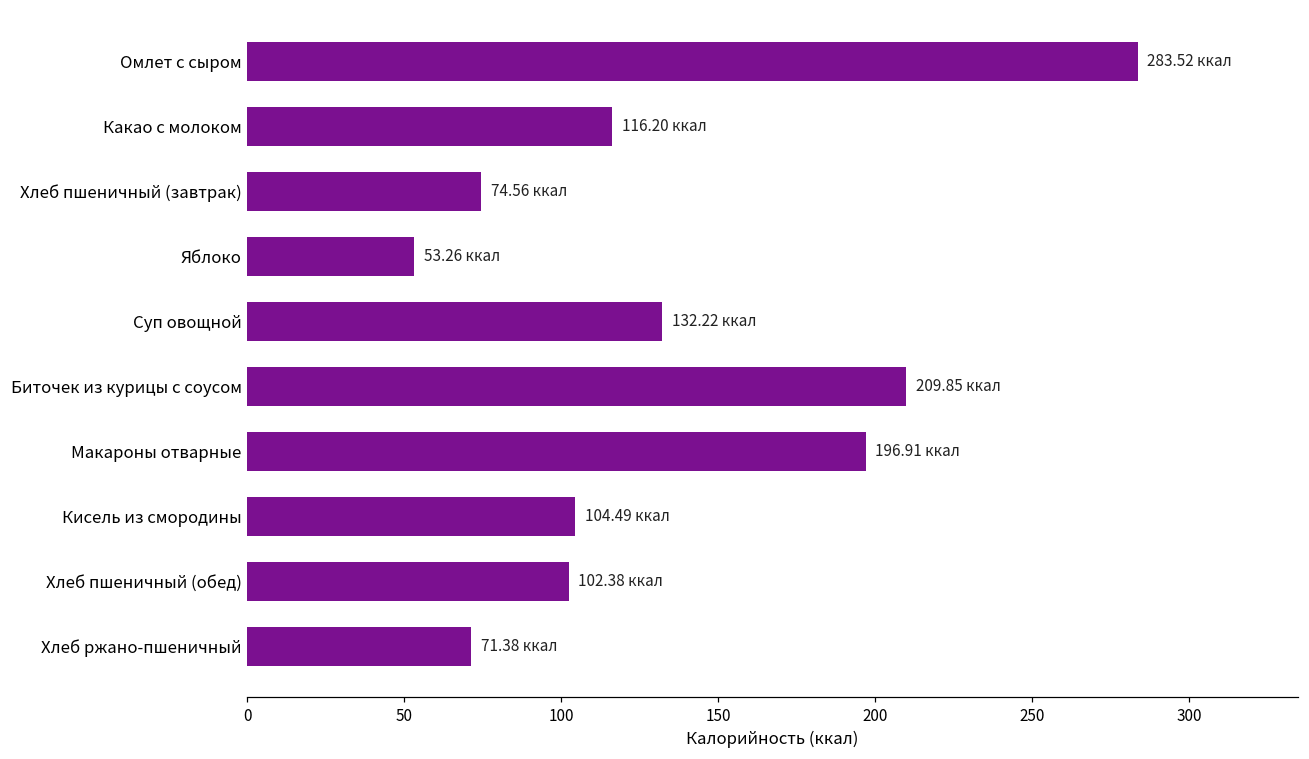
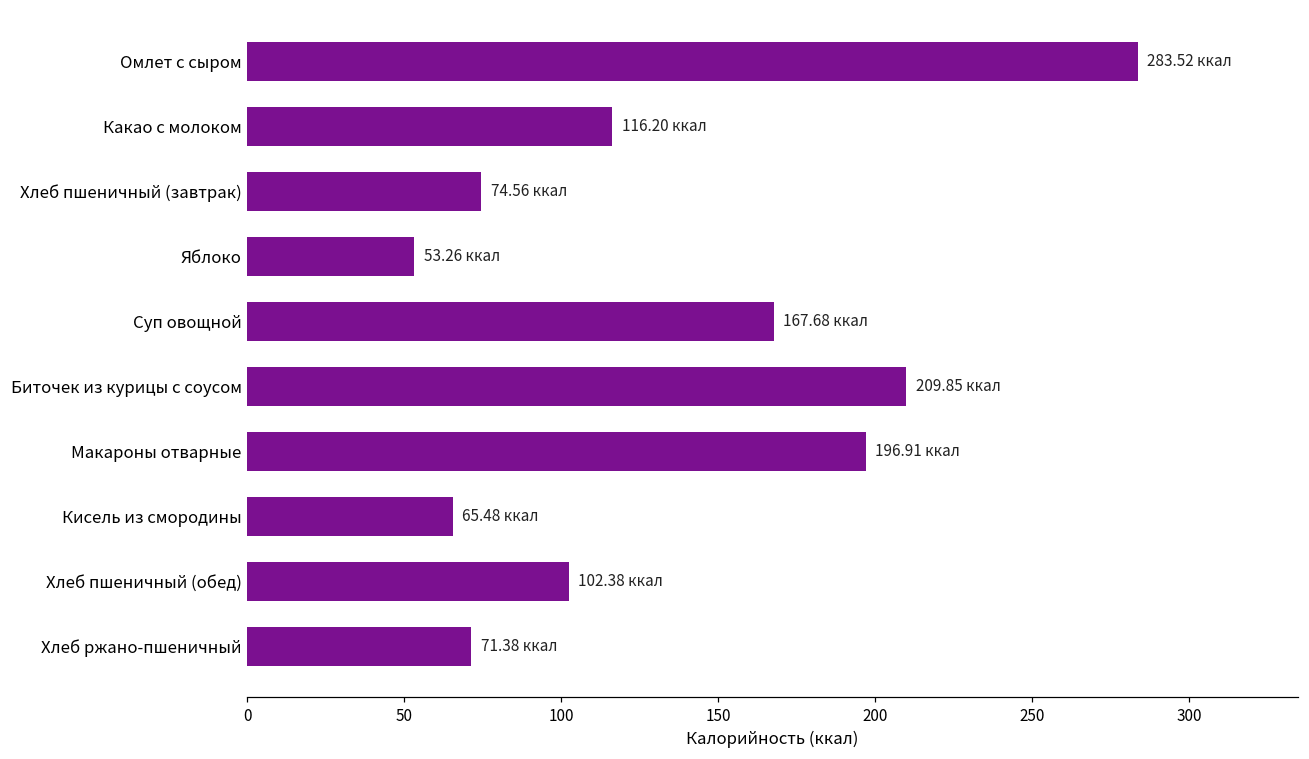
  {
    "Омлет с сыром": 283.52,
    "Какао с молоком": 116.20,
    "Хлеб пшеничный (завтрак)": 74.56,
    "Яблоко": 53.26,
-   "Суп овощной": 132.22,
+   "Суп овощной": 167.68,
    "Биточек из курицы с соусом": 209.85,
    "Макароны отварные": 196.91,
-   "Кисель из смородины": 104.49,
+   "Кисель из смородины": 65.48,
    "Хлеб пшеничный (обед)": 102.38,
    "Хлеб ржано-пшеничный": 71.38
  }
